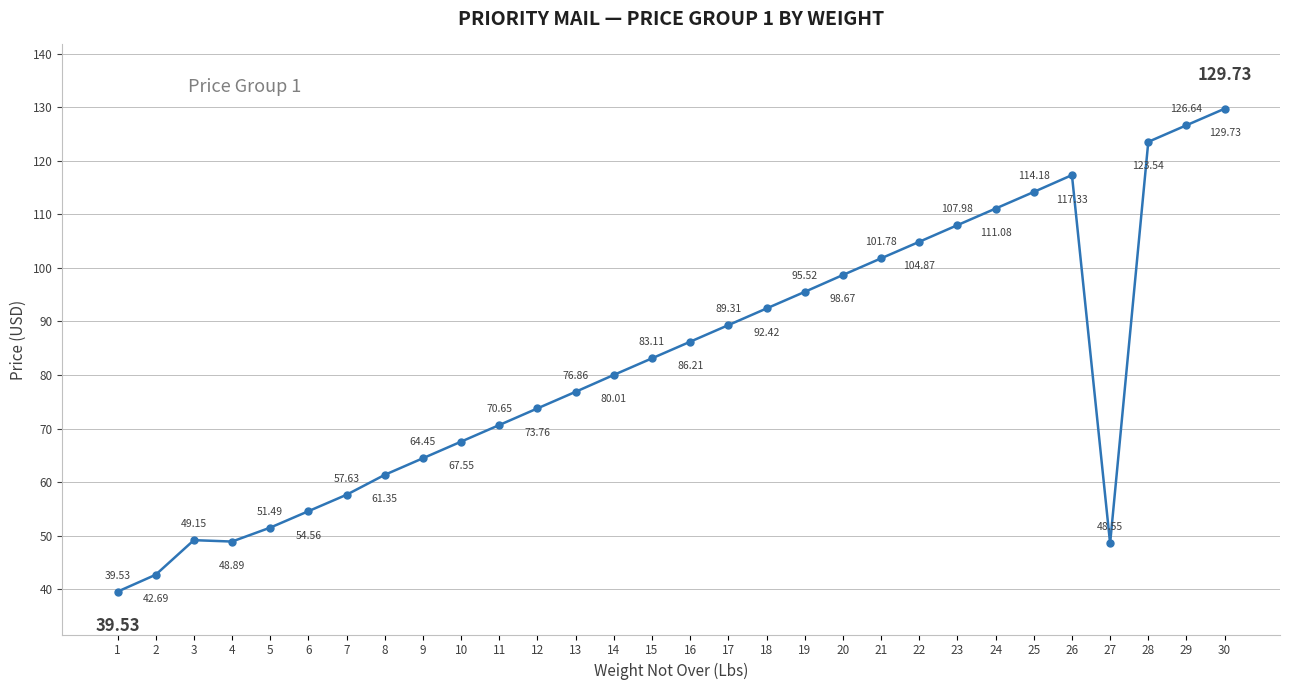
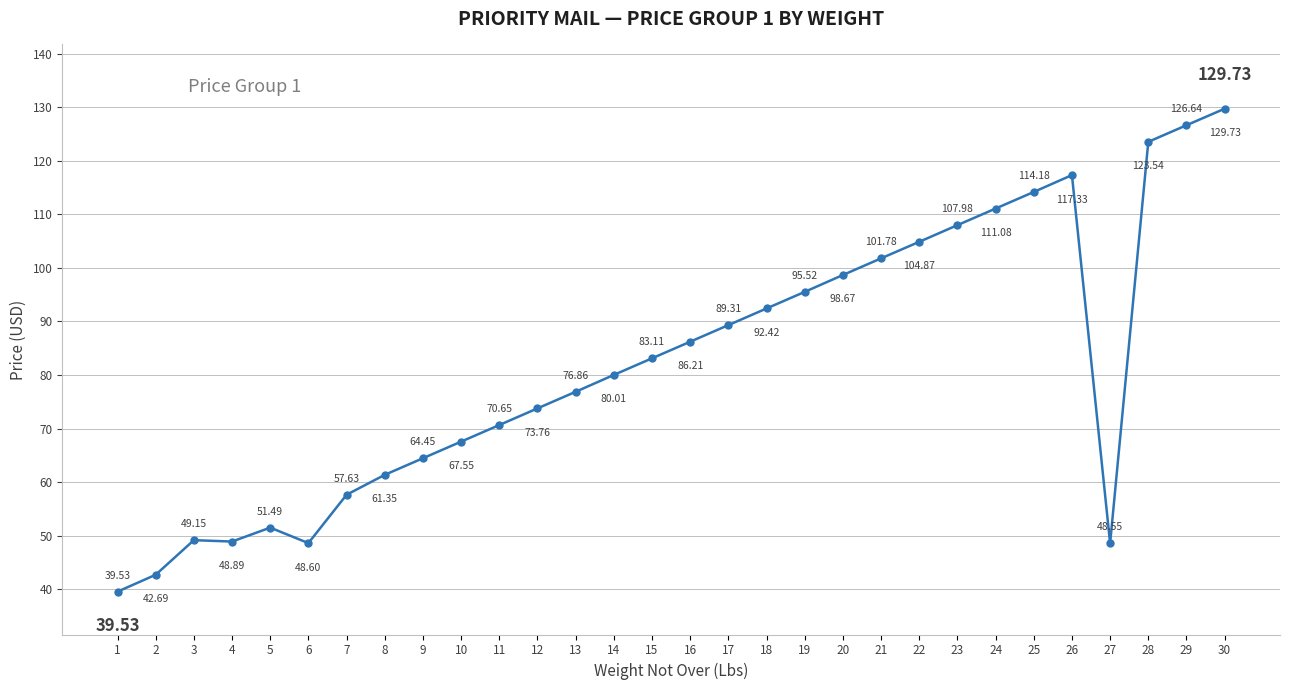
  {
    "1": 39.53,
    "2": 42.69,
    "3": 49.15,
    "4": 48.89,
    "5": 51.49,
-   "6": 54.56,
+   "6": 48.60,
    "7": 57.63,
    "8": 61.35,
    "9": 64.45,
    "10": 67.55,
    "11": 70.65,
    "12": 73.76,
    "13": 76.86,
    "14": 80.01,
    "15": 83.11,
    "16": 86.21,
    "17": 89.31,
    "18": 92.42,
    "19": 95.52,
    "20": 98.67,
    "21": 101.78,
    "22": 104.87,
    "23": 107.98,
    "24": 111.08,
    "25": 114.18,
    "26": 117.33,
    "27": 48.55,
    "28": 123.54,
    "29": 126.64,
    "30": 129.73
  }
